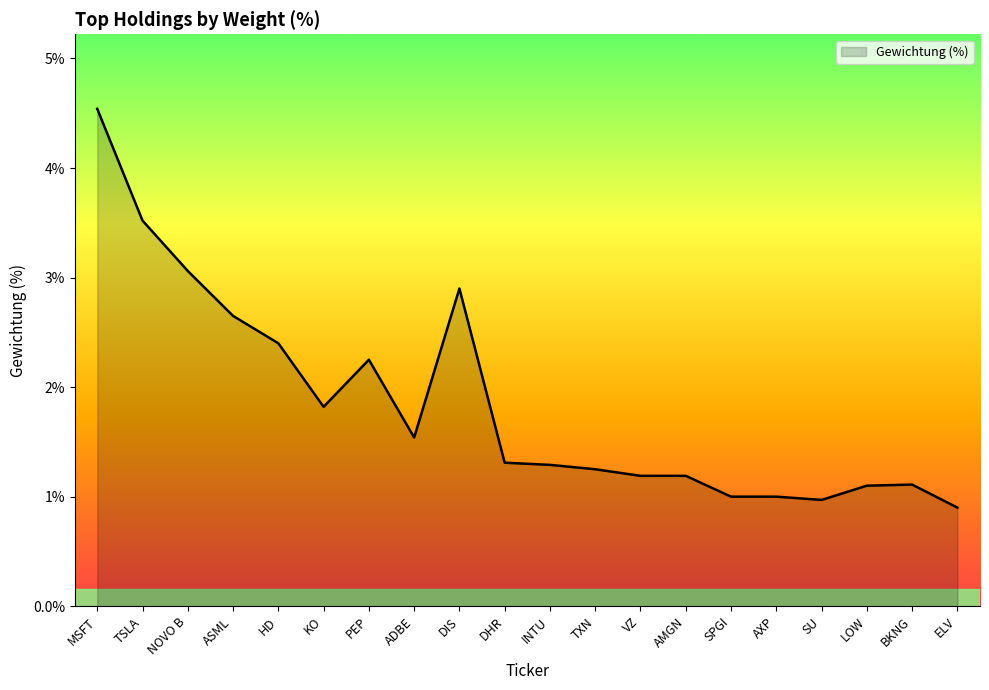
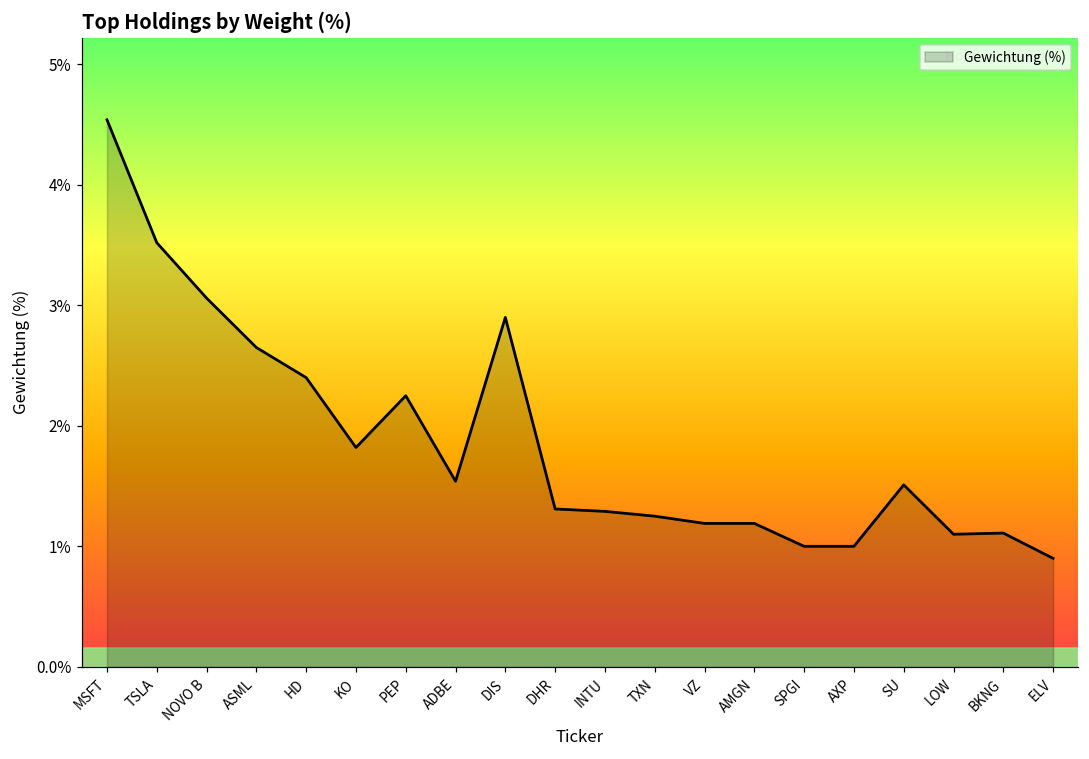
  {
    "MSFT": "4.54%",
    "TSLA": "3.52%",
    "NOVO B": "3.06%",
    "ASML": "2.65%",
    "HD": "2.40%",
    "KO": "1.82%",
    "PEP": "2.25%",
    "ADBE": "1.54%",
    "DIS": "2.90%",
    "DHR": "1.31%",
    "INTU": "1.29%",
    "TXN": "1.25%",
    "VZ": "1.19%",
    "AMGN": "1.19%",
    "SPGI": "1.00%",
    "AXP": "1.00%",
-   "SU": "0.97%",
+   "SU": "1.51%",
    "LOW": "1.10%",
    "BKNG": "1.11%",
    "ELV": "0.90%"
  }
